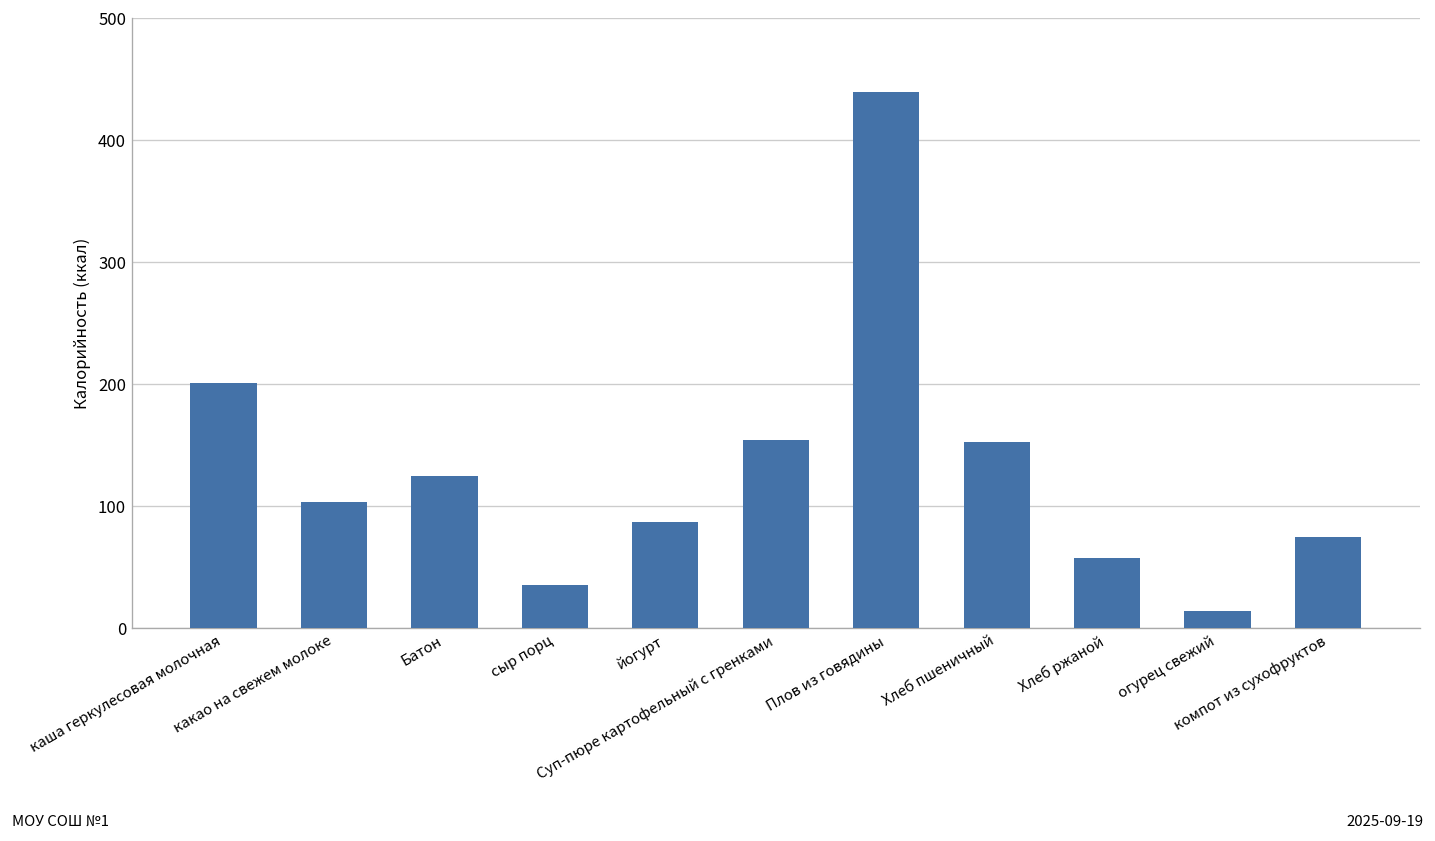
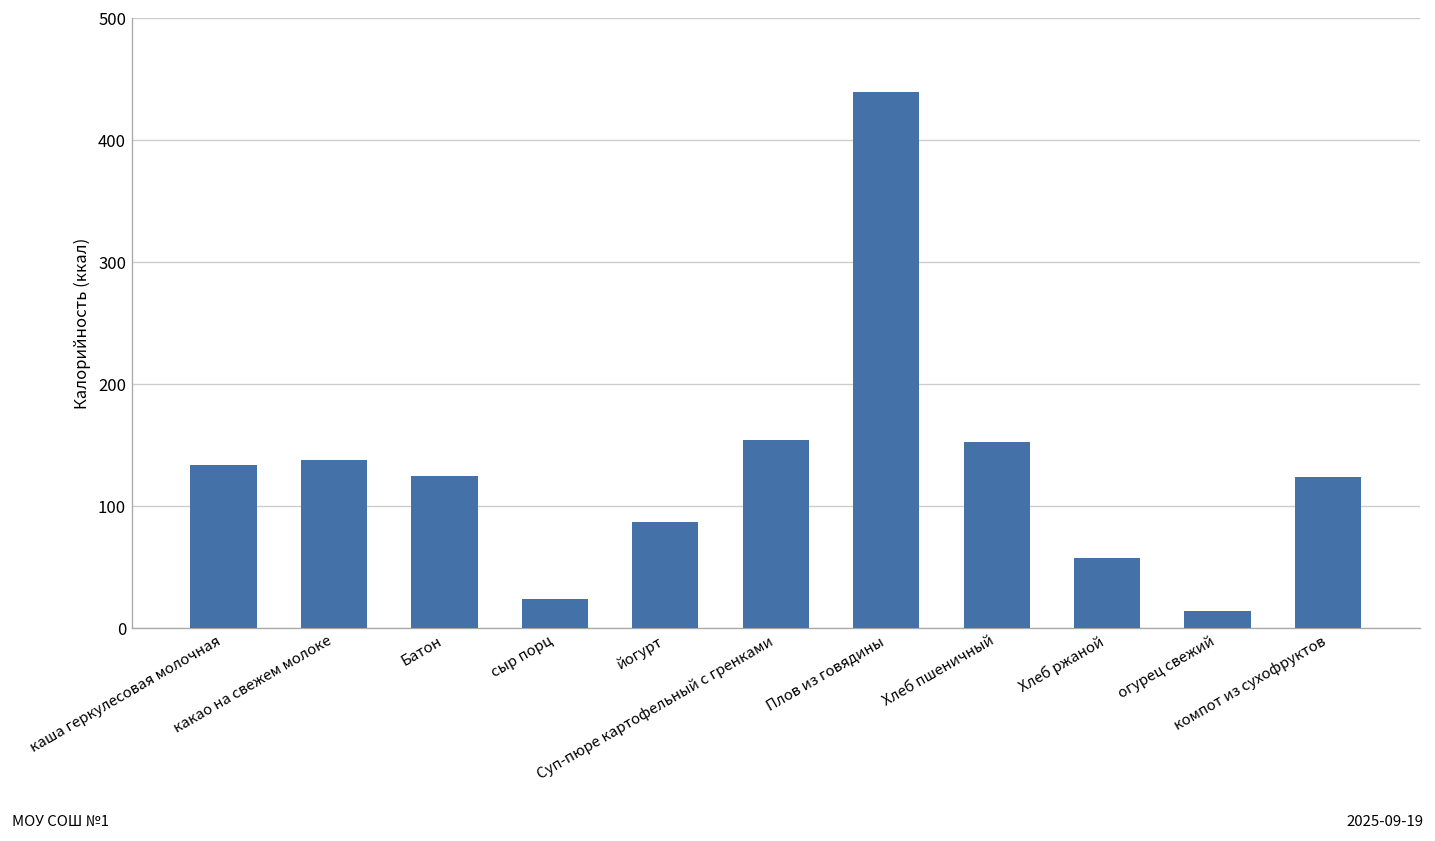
  {
-   "каша геркулесовая молочная": 201,
-   "какао на свежем молоке": 103,
+   "каша геркулесовая молочная": 134,
+   "какао на свежем молоке": 138,
    "Батон": 124,
-   "сыр порц": 35,
+   "сыр порц": 24,
    "йогурт": 87,
    "Суп-пюре картофельный с гренками": 154,
    "Плов из говядины": 440,
    "Хлеб пшеничный": 153,
    "Хлеб ржаной": 58,
    "огурец свежий": 14,
-   "компот из сухофруктов": 75
+   "компот из сухофруктов": 124
  }
